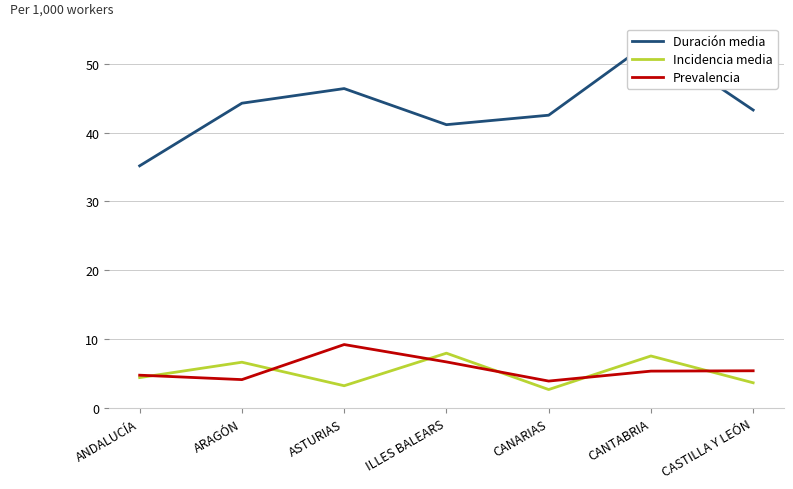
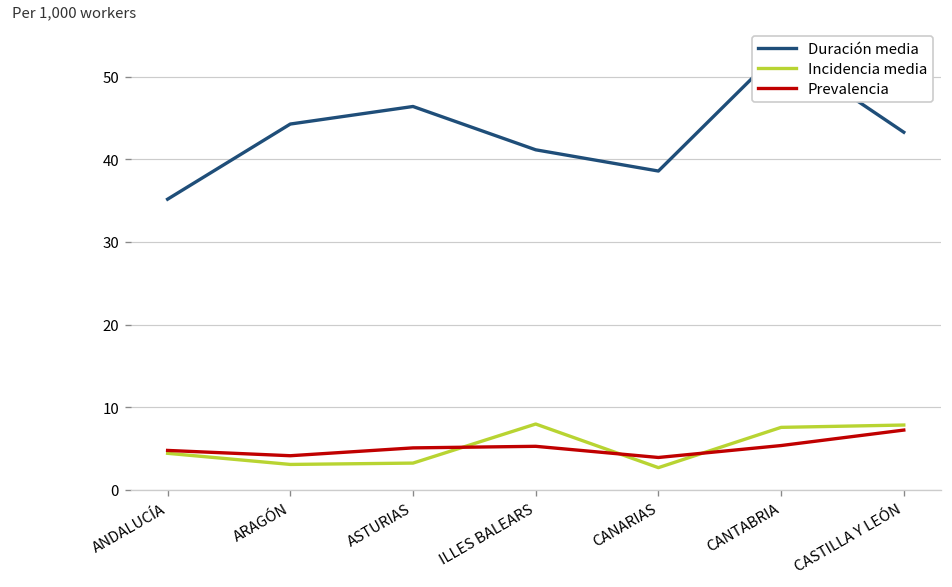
  {
    "Duración media": {
      "ANDALUCÍA": 35,
      "ARAGÓN": 44,
      "ASTURIAS": 46,
      "ILLES BALEARS": 41,
-     "CANARIAS": 43,
+     "CANARIAS": 39,
      "CASTILLA Y LEÓN": 43
    },
    "Incidencia media": {
-     "ARAGÓN": 7,
+     "ARAGÓN": 3,
      "ASTURIAS": 3,
      "ILLES BALEARS": 8,
      "CANARIAS": 3,
      "CANTABRIA": 8,
-     "CASTILLA Y LEÓN": 4
+     "CASTILLA Y LEÓN": 8
    },
    "Prevalencia": {
      "ARAGÓN": 4,
-     "ASTURIAS": 9,
-     "ILLES BALEARS": 7,
+     "ASTURIAS": 5,
+     "ILLES BALEARS": 5,
      "CANARIAS": 4,
      "CANTABRIA": 5,
-     "CASTILLA Y LEÓN": 5
+     "CASTILLA Y LEÓN": 7
    }
  }
